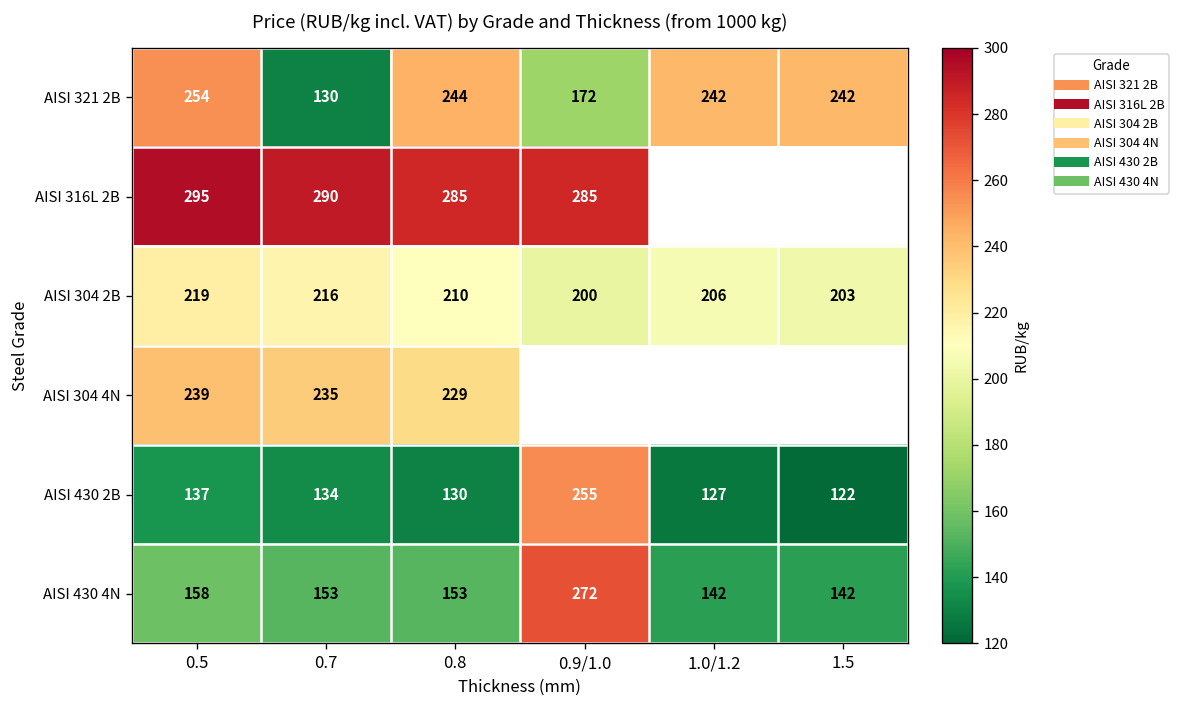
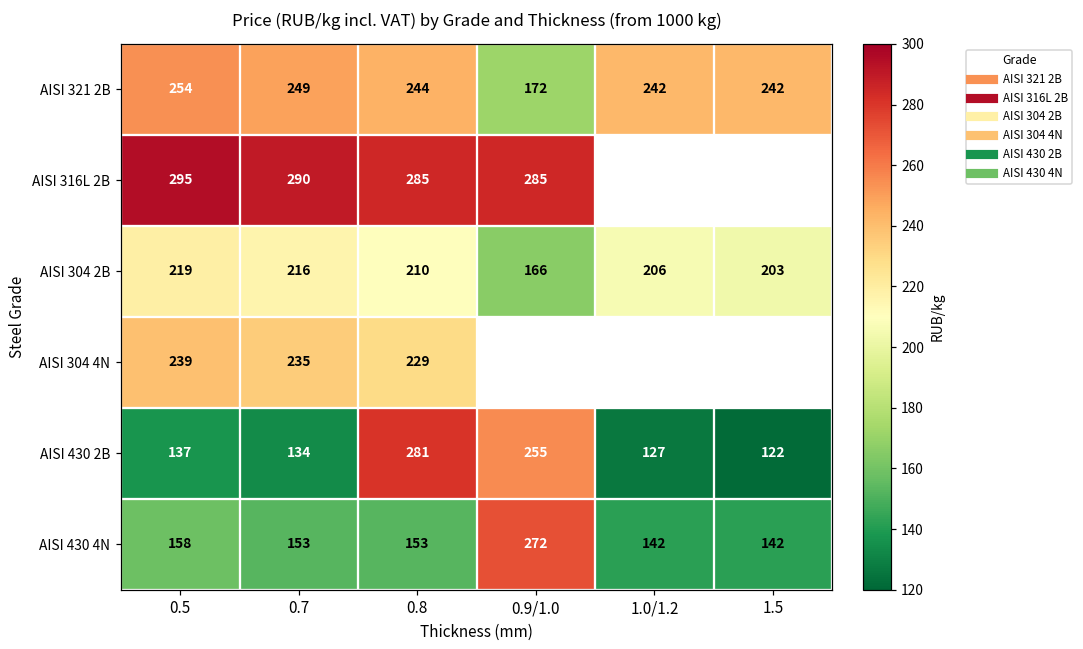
  {
    "AISI 321 2B": {
      "0.5": 254,
-     "0.7": 130,
+     "0.7": 249,
      "0.8": 244,
      "0.9/1.0": 172,
      "1.0/1.2": 242,
      "1.5": 242
    },
    "AISI 316L 2B": {
      "0.5": 295,
      "0.7": 290,
      "0.8": 285,
      "0.9/1.0": 285
    },
    "AISI 304 2B": {
      "0.5": 219,
      "0.7": 216,
      "0.8": 210,
-     "0.9/1.0": 200,
+     "0.9/1.0": 166,
      "1.0/1.2": 206,
      "1.5": 203
    },
    "AISI 304 4N": {
      "0.5": 239,
      "0.7": 235,
      "0.8": 229
    },
    "AISI 430 2B": {
      "0.5": 137,
      "0.7": 134,
-     "0.8": 130,
+     "0.8": 281,
      "0.9/1.0": 255,
      "1.0/1.2": 127,
      "1.5": 122
    },
    "AISI 430 4N": {
      "0.5": 158,
      "0.7": 153,
      "0.8": 153,
      "0.9/1.0": 272,
      "1.0/1.2": 142,
      "1.5": 142
    }
  }
